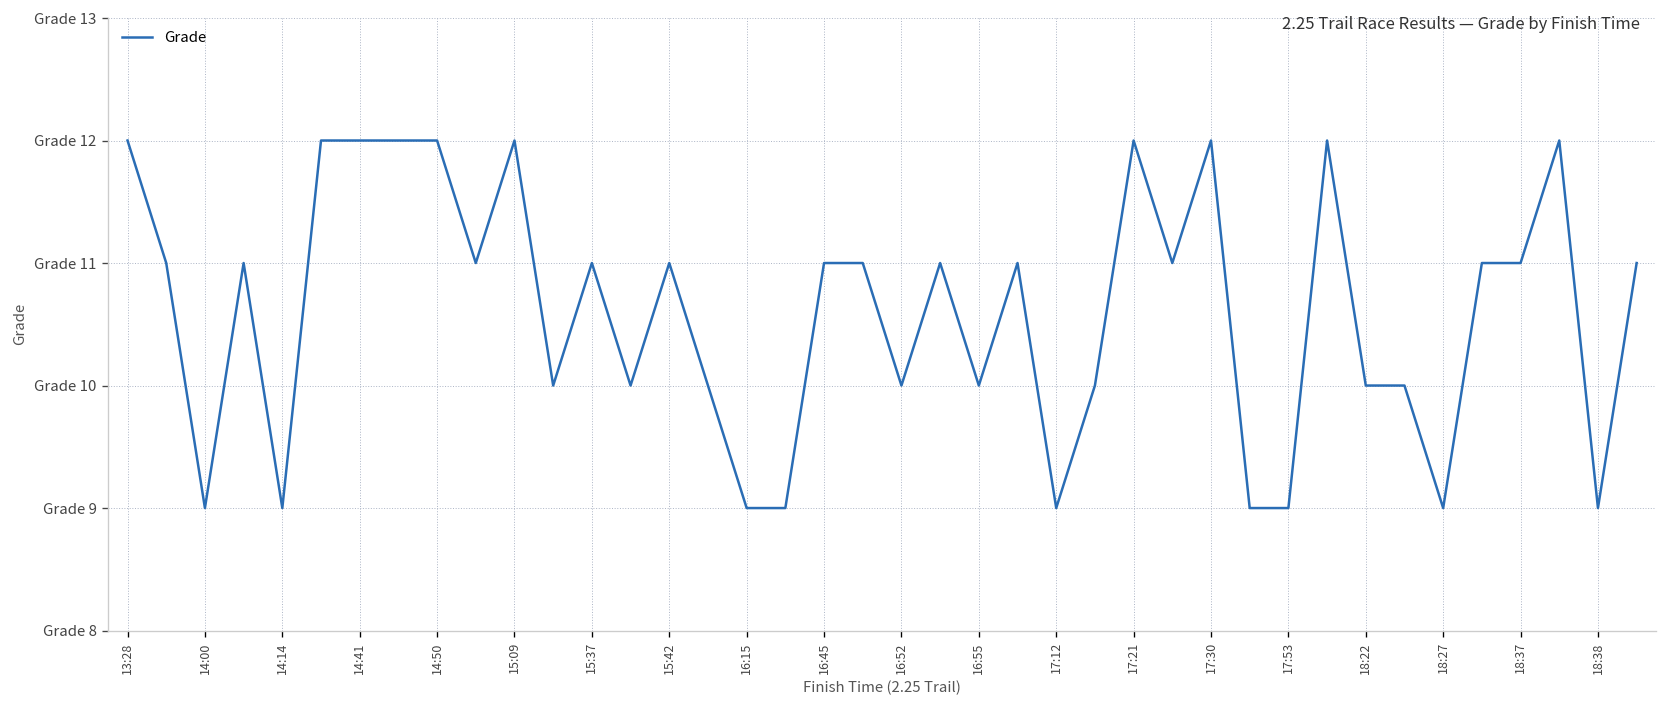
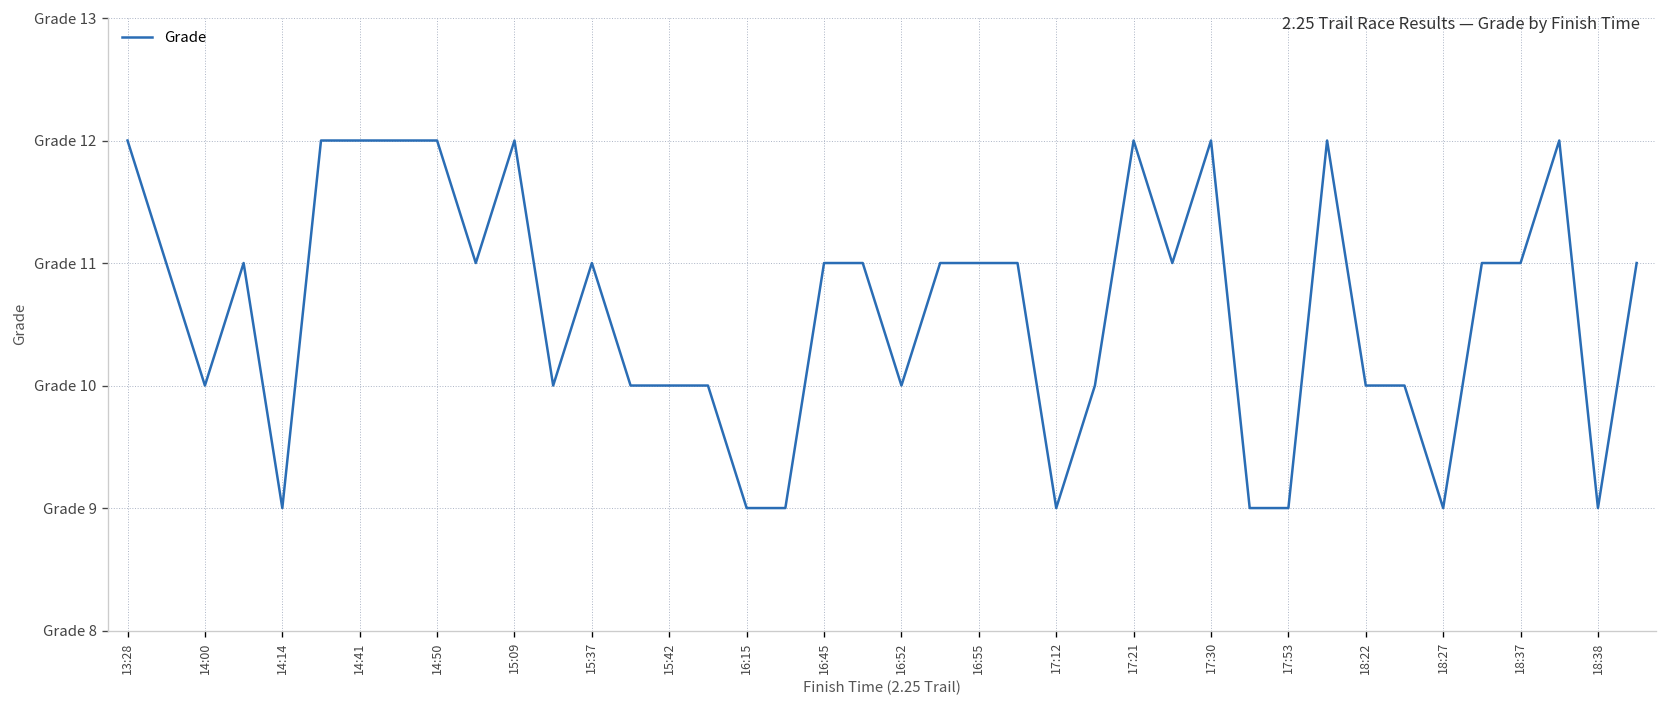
  {
    "13:28": "Grade 12",
-   "14:00": "Grade 9",
+   "14:00": "Grade 10",
    "14:14": "Grade 9",
    "14:41": "Grade 12",
    "14:50": "Grade 12",
    "15:09": "Grade 12",
    "15:37": "Grade 11",
-   "15:42": "Grade 11",
+   "15:42": "Grade 10",
    "16:15": "Grade 9",
    "16:52": "Grade 10",
-   "16:55": "Grade 10",
+   "16:55": "Grade 11",
    "17:12": "Grade 9",
    "17:21": "Grade 12",
    "17:30": "Grade 12",
    "17:53": "Grade 9",
    "18:38": "Grade 9"
  }
